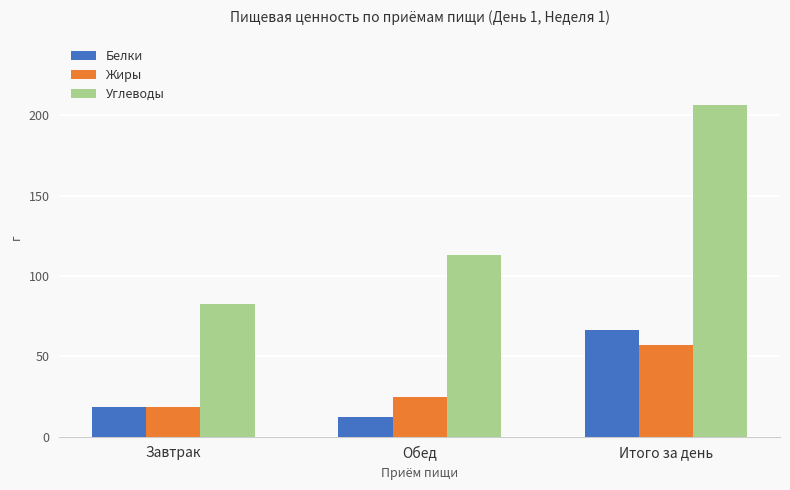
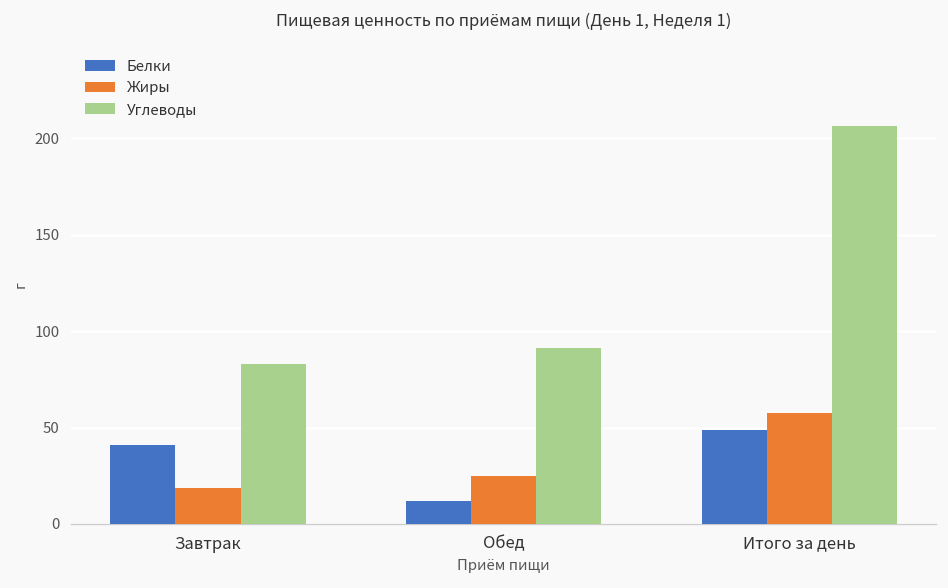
  {
    "Белки": {
-     "Завтрак": 18,
+     "Завтрак": 41,
      "Обед": 12,
-     "Итого за день": 66
+     "Итого за день": 49
    },
    "Жиры": {
      "Завтрак": 19,
      "Обед": 25,
      "Итого за день": 57
    },
    "Углеводы": {
      "Завтрак": 83,
-     "Обед": 113,
+     "Обед": 91,
      "Итого за день": 207
    }
  }
